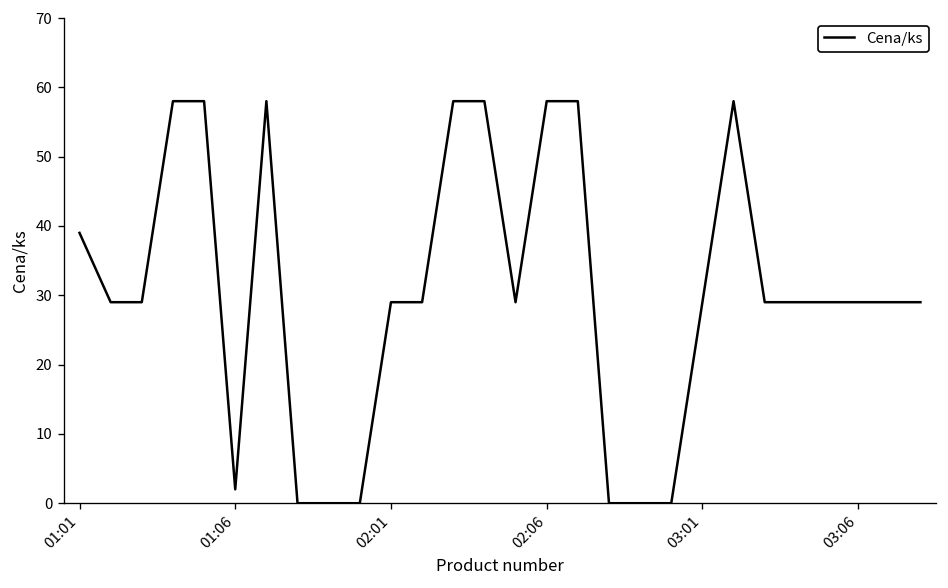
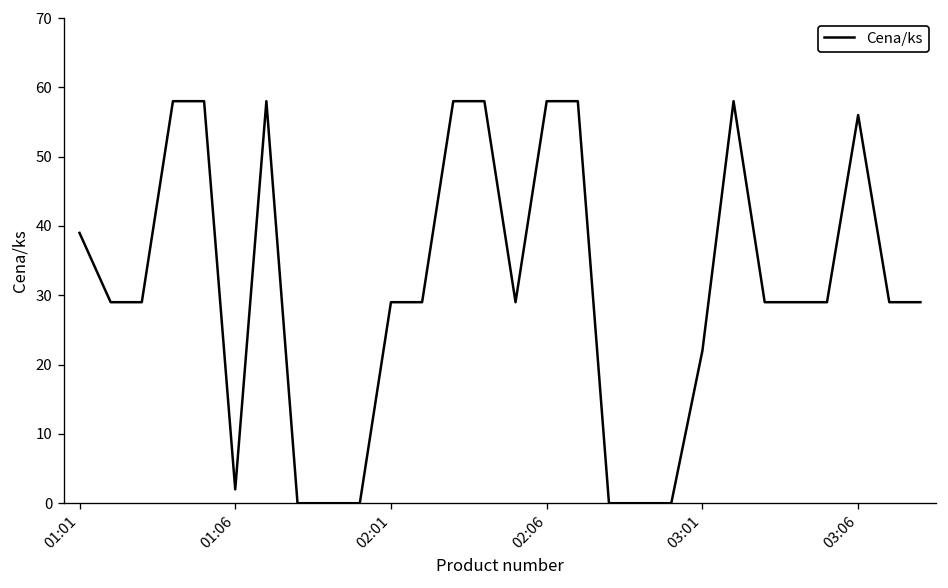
  {
    "01:01": 39,
    "01:06": 2,
    "02:01": 29,
    "02:06": 58,
-   "03:01": 29,
-   "03:06": 29
+   "03:01": 22,
+   "03:06": 56
  }
